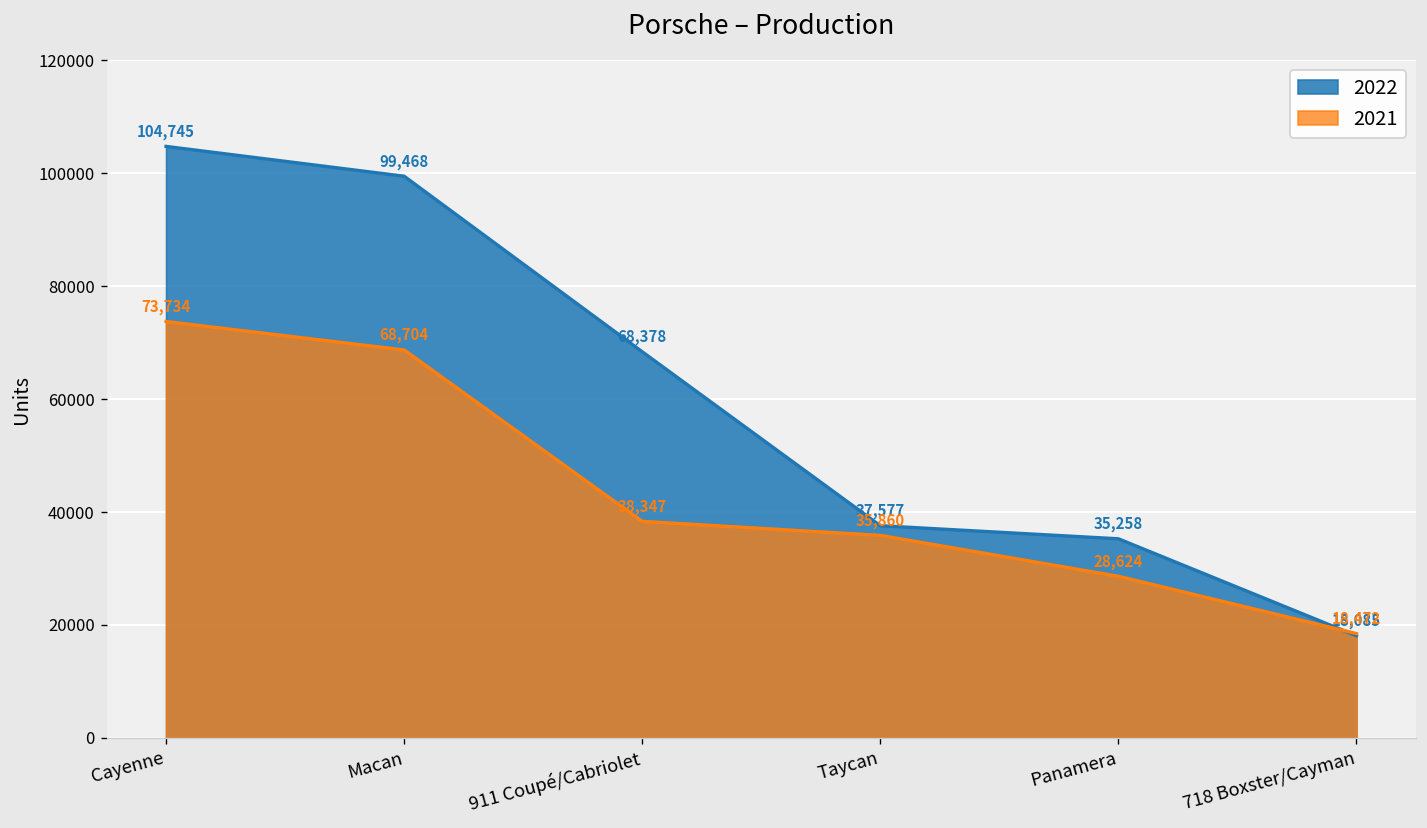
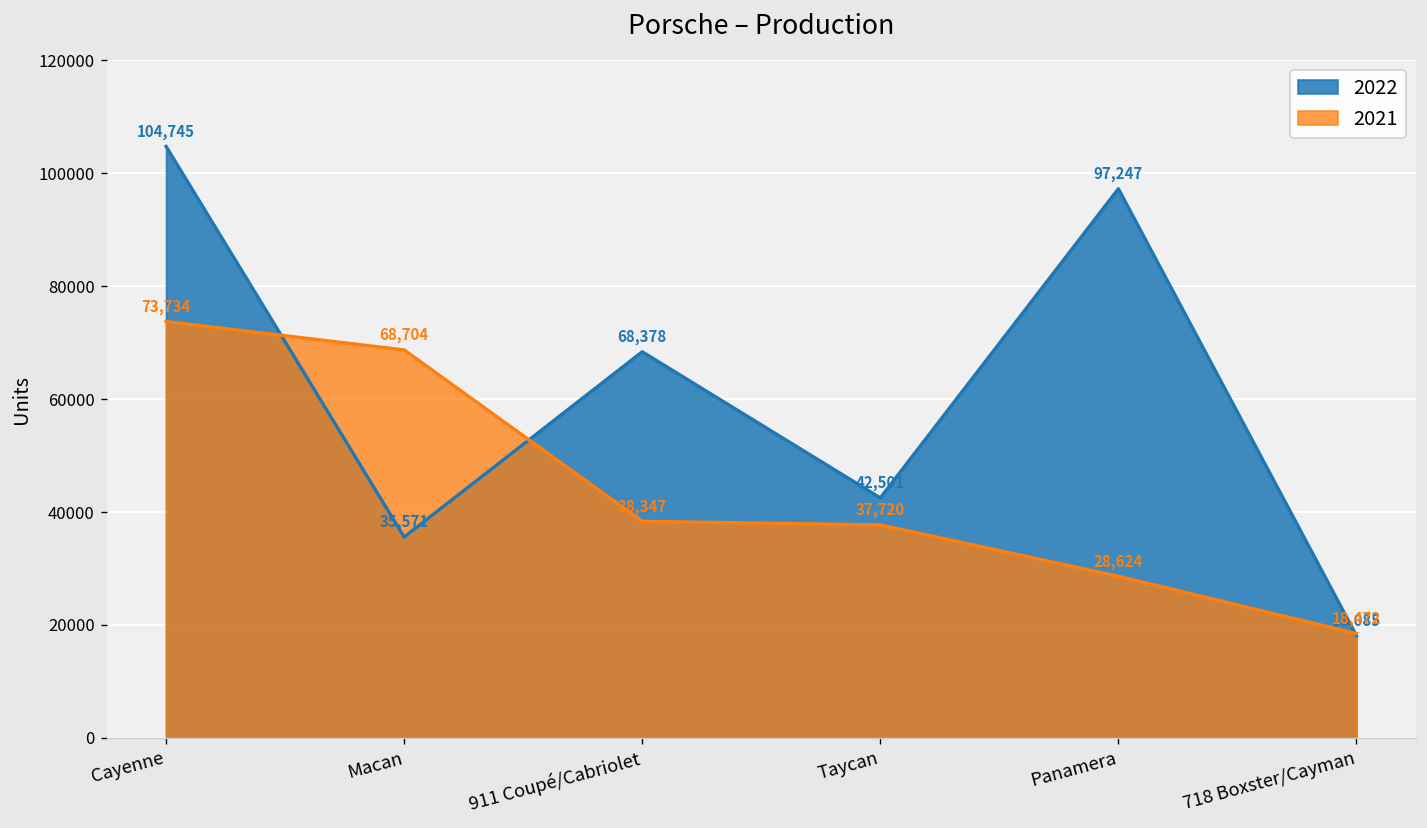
  {
    "2022": {
      "Cayenne": "104,745",
-     "Macan": "99,468",
+     "Macan": "35,571",
      "911 Coupé/Cabriolet": "68,378",
-     "Taycan": "37,577",
-     "Panamera": "35,258"
+     "Taycan": "42,501",
+     "Panamera": "97,247"
    },
    "2021": {
      "Cayenne": "73,734",
      "Macan": "68,704",
      "911 Coupé/Cabriolet": "38,347",
-     "Taycan": "35,860",
+     "Taycan": "37,720",
      "Panamera": "28,624"
    }
  }
